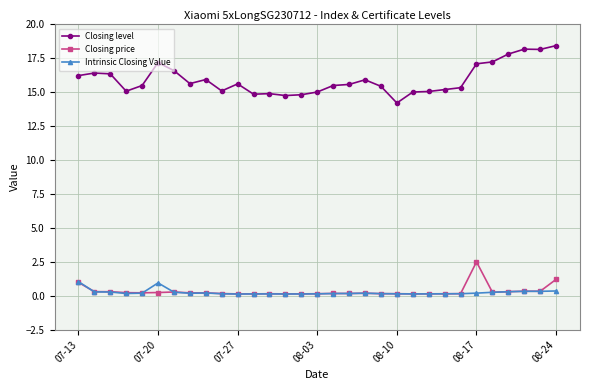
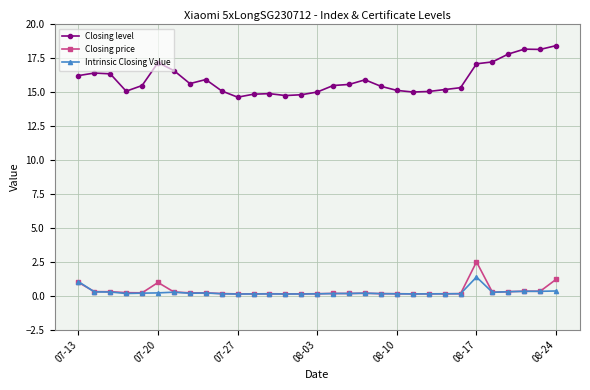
  {
    "Closing level": {
      "07-13": 16.2,
-     "07-27": 15.6,
+     "07-27": 14.6,
      "08-03": 15.0,
-     "08-10": 14.2,
+     "08-10": 15.1,
      "08-17": 17.1,
      "08-24": 18.4
    },
    "Closing price": {
-     "07-20": 0.2,
+     "07-20": 1.0,
      "08-17": 2.5,
      "08-24": 1.2
    },
    "Intrinsic Closing Value": {
-     "07-20": 0.9,
-     "08-17": 0.2,
+     "07-20": 0.2,
+     "08-17": 1.4,
      "08-24": 0.4
    }
  }
